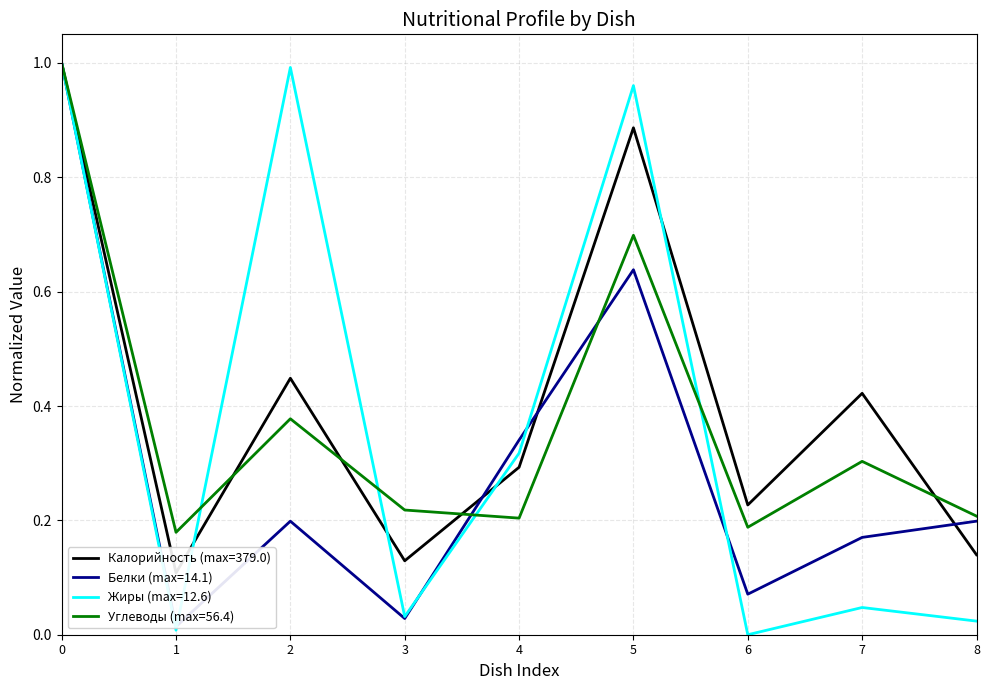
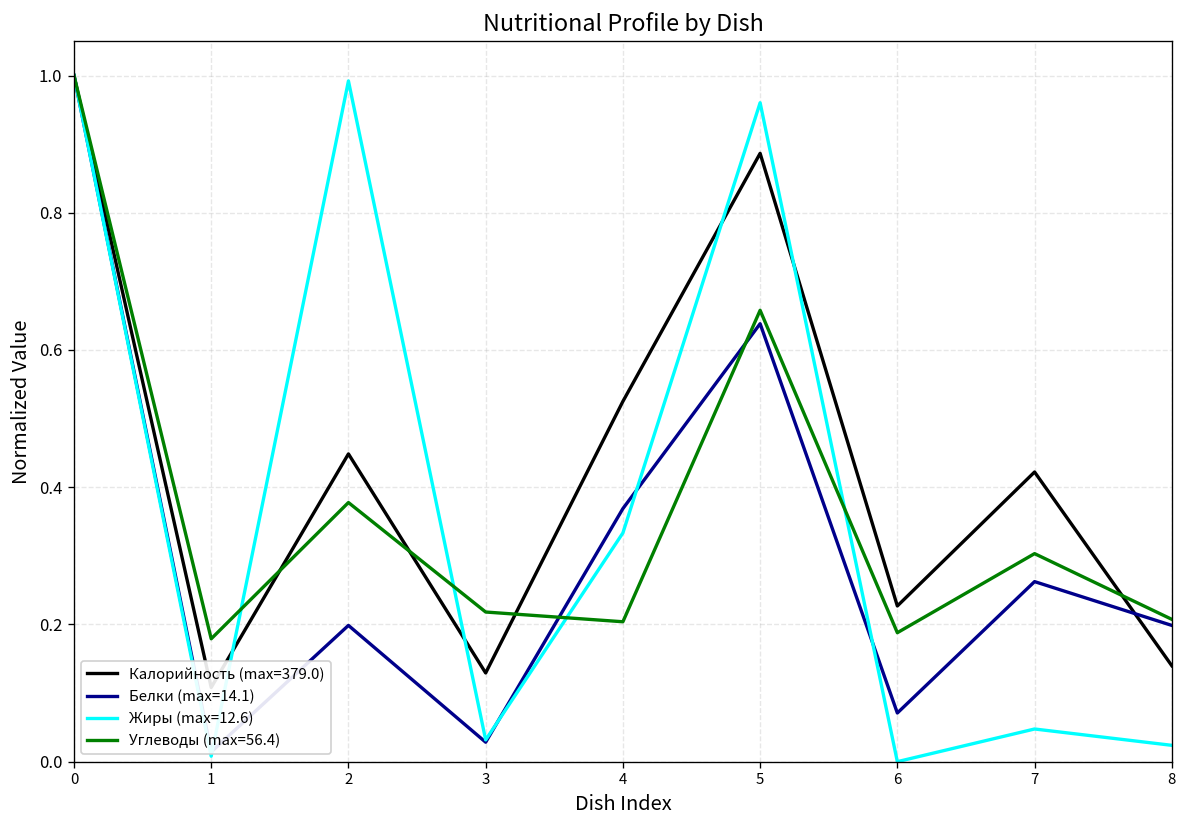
  {
    "Калорийность (max=379.0)": {
      "2": 0.45,
      "3": 0.13,
-     "4": 0.29,
+     "4": 0.53,
      "5": 0.89,
      "6": 0.23,
      "7": 0.42,
      "8": 0.14
    },
    "Белки (max=14.1)": {
      "2": 0.20,
-     "4": 0.34,
+     "4": 0.37,
      "5": 0.64,
      "6": 0.07,
-     "7": 0.17,
+     "7": 0.26,
      "8": 0.20
    },
    "Жиры (max=12.6)": {
      "1": 0.01,
      "2": 0.99,
-     "4": 0.32,
+     "4": 0.33,
      "5": 0.96,
      "6": 0.00,
      "7": 0.05,
      "8": 0.02
    },
    "Углеводы (max=56.4)": {
      "1": 0.18,
      "2": 0.38,
      "3": 0.22,
      "4": 0.20,
-     "5": 0.70,
+     "5": 0.66,
      "6": 0.19,
      "7": 0.30,
      "8": 0.21
    }
  }
